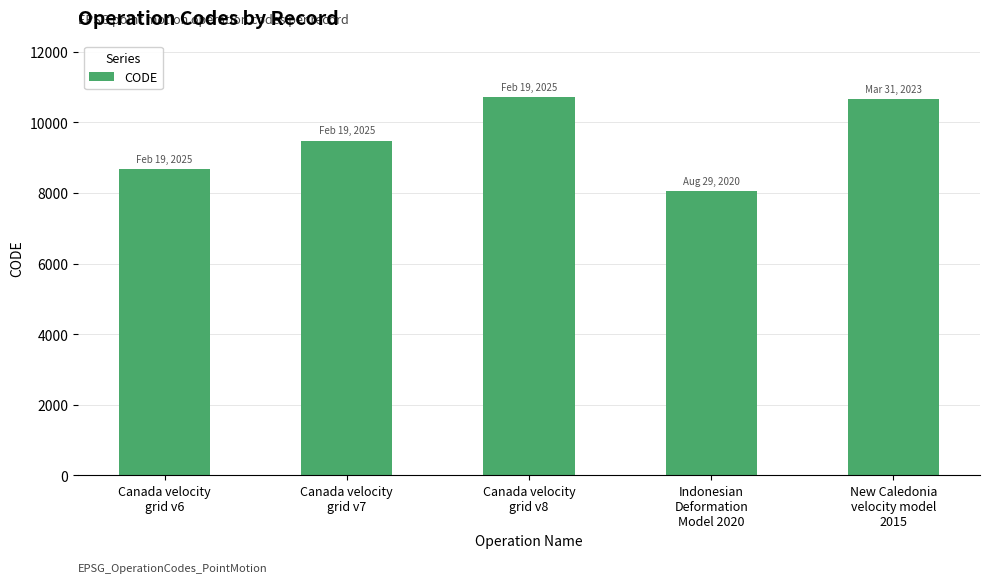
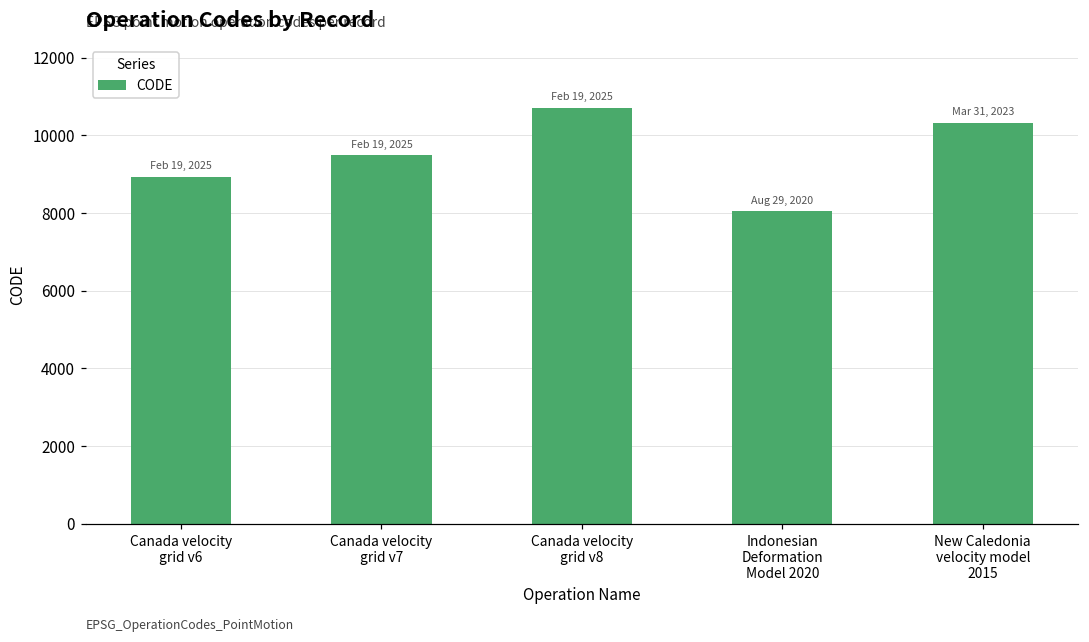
  {
-   "Canada velocity grid v6": 8700,
-   "New Caledonia velocity model 2015": 10700
+   "Canada velocity grid v6": 8900,
+   "New Caledonia velocity model 2015": 10300
  }
